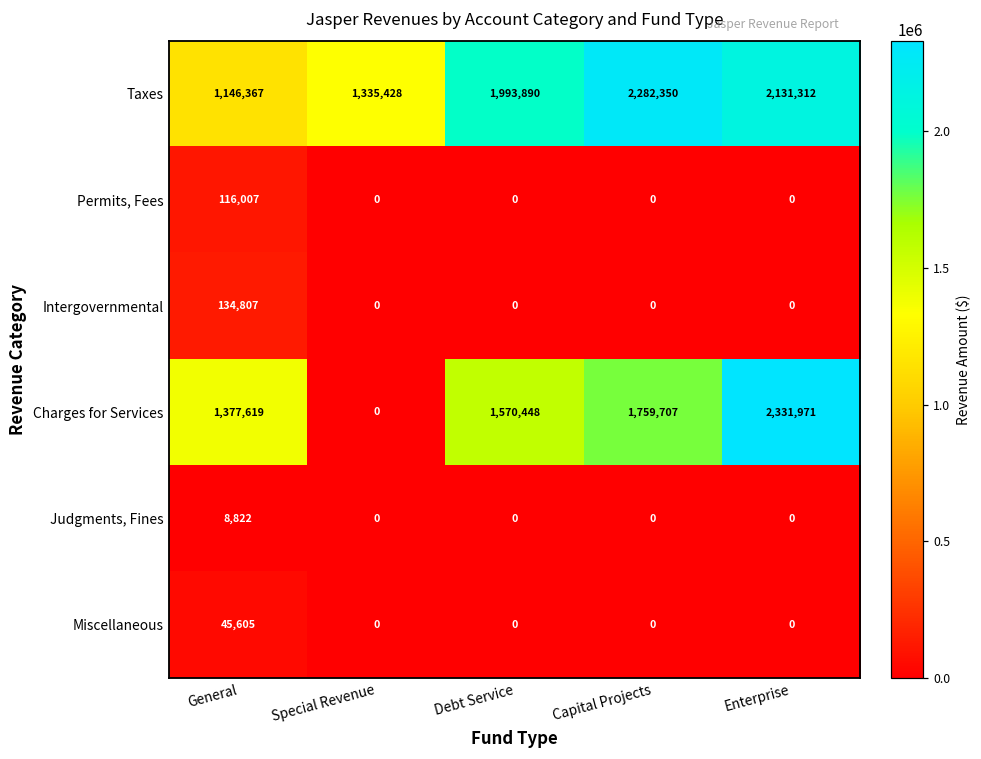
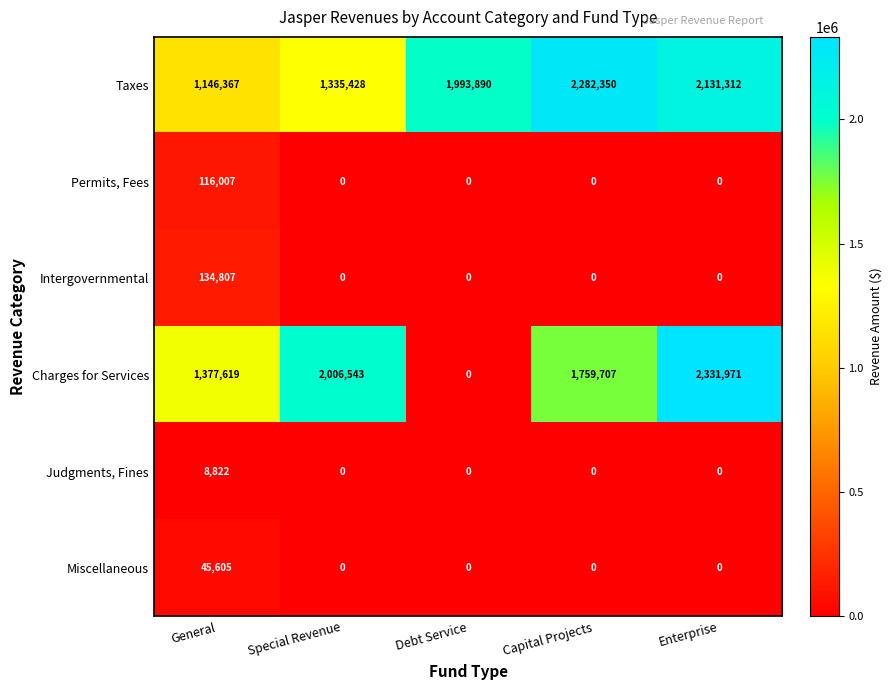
  {
    "Taxes": {
      "General": "1,146,367",
      "Special Revenue": "1,335,428",
      "Debt Service": "1,993,890",
      "Capital Projects": "2,282,350",
      "Enterprise": "2,131,312"
    },
    "Permits, Fees": {
      "General": "116,007",
      "Special Revenue": "0",
      "Debt Service": "0",
      "Capital Projects": "0",
      "Enterprise": "0"
    },
    "Intergovernmental": {
      "General": "134,807",
      "Special Revenue": "0",
      "Debt Service": "0",
      "Capital Projects": "0",
      "Enterprise": "0"
    },
    "Charges for Services": {
      "General": "1,377,619",
-     "Special Revenue": "0",
-     "Debt Service": "1,570,448",
+     "Special Revenue": "2,006,543",
+     "Debt Service": "0",
      "Capital Projects": "1,759,707",
      "Enterprise": "2,331,971"
    },
    "Judgments, Fines": {
      "General": "8,822",
      "Special Revenue": "0",
      "Debt Service": "0",
      "Capital Projects": "0",
      "Enterprise": "0"
    },
    "Miscellaneous": {
      "General": "45,605",
      "Special Revenue": "0",
      "Debt Service": "0",
      "Capital Projects": "0",
      "Enterprise": "0"
    }
  }
